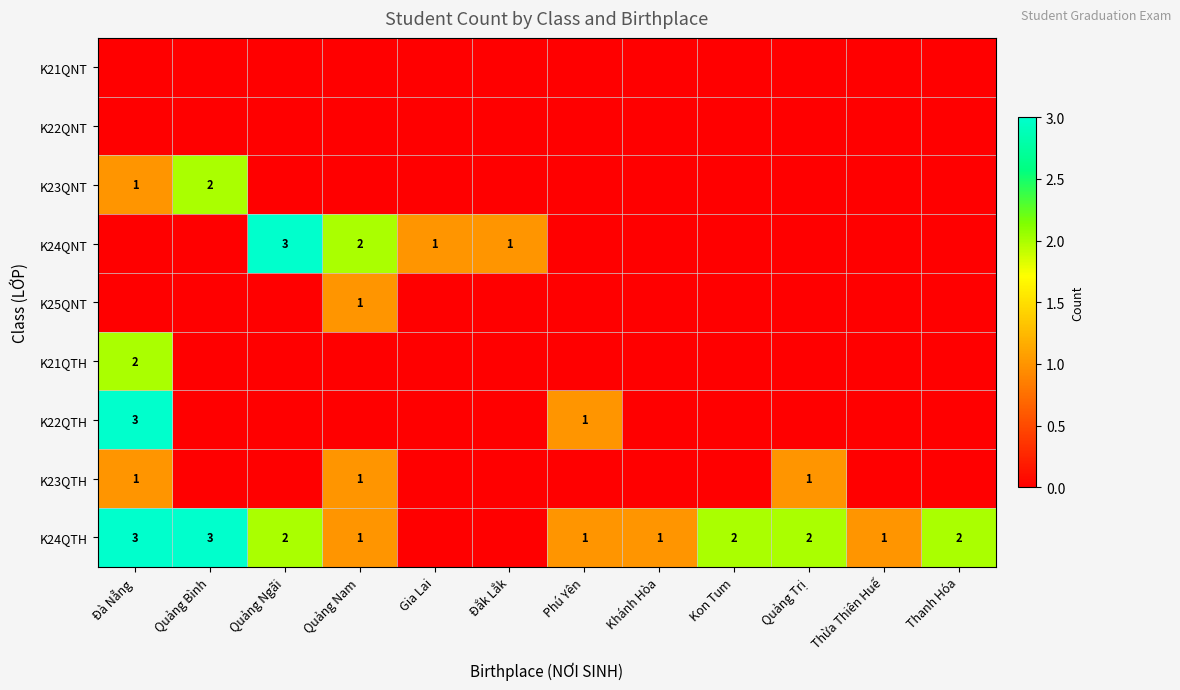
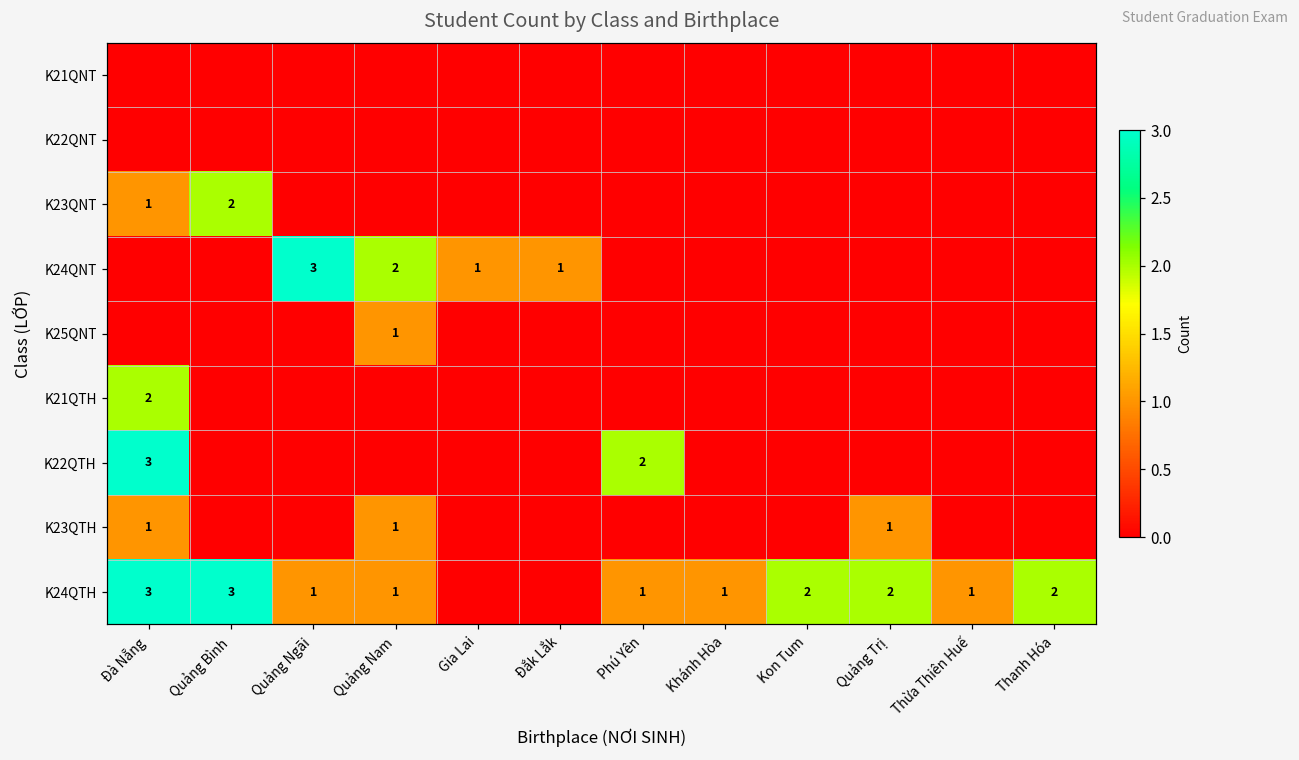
  {
    "K23QNT": {
      "Đà Nẵng": 1,
      "Quảng Bình": 2
    },
    "K24QNT": {
      "Quảng Ngãi": 3,
      "Quảng Nam": 2,
      "Gia Lai": 1,
      "Đắk Lắk": 1
    },
    "K25QNT": {
      "Quảng Nam": 1
    },
    "K21QTH": {
      "Đà Nẵng": 2
    },
    "K22QTH": {
      "Đà Nẵng": 3,
-     "Phú Yên": 1
+     "Phú Yên": 2
    },
    "K23QTH": {
      "Đà Nẵng": 1,
      "Quảng Nam": 1,
      "Quảng Trị": 1
    },
    "K24QTH": {
      "Đà Nẵng": 3,
      "Quảng Bình": 3,
-     "Quảng Ngãi": 2,
+     "Quảng Ngãi": 1,
      "Quảng Nam": 1,
      "Phú Yên": 1,
      "Khánh Hòa": 1,
      "Kon Tum": 2,
      "Quảng Trị": 2,
      "Thừa Thiên Huế": 1,
      "Thanh Hóa": 2
    }
  }
